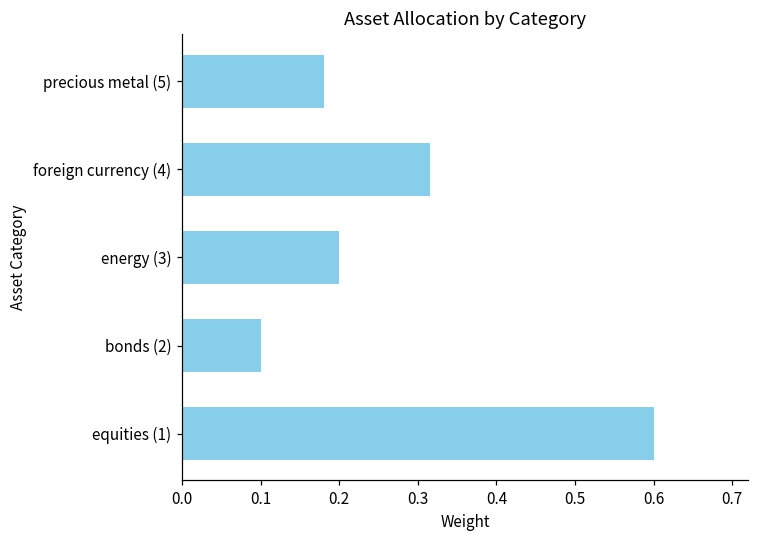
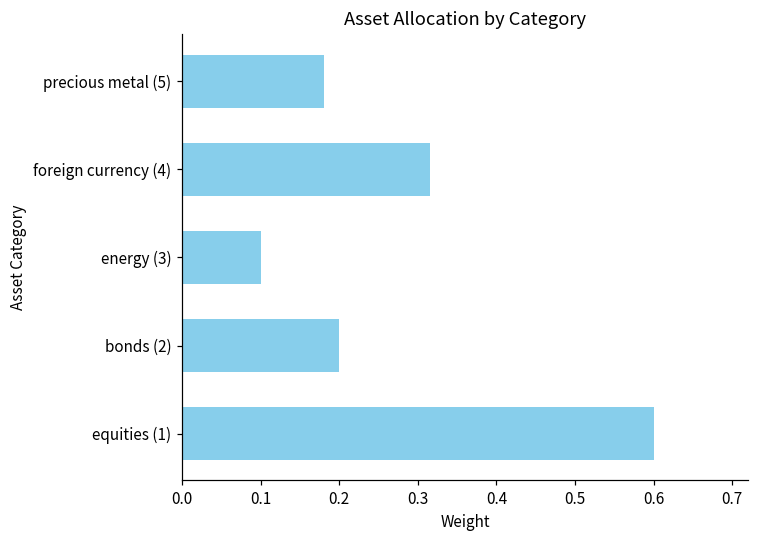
  {
    "precious metal (5)": 0.18,
    "foreign currency (4)": 0.32,
-   "energy (3)": 0.2,
-   "bonds (2)": 0.1,
+   "energy (3)": 0.1,
+   "bonds (2)": 0.2,
    "equities (1)": 0.6
  }
